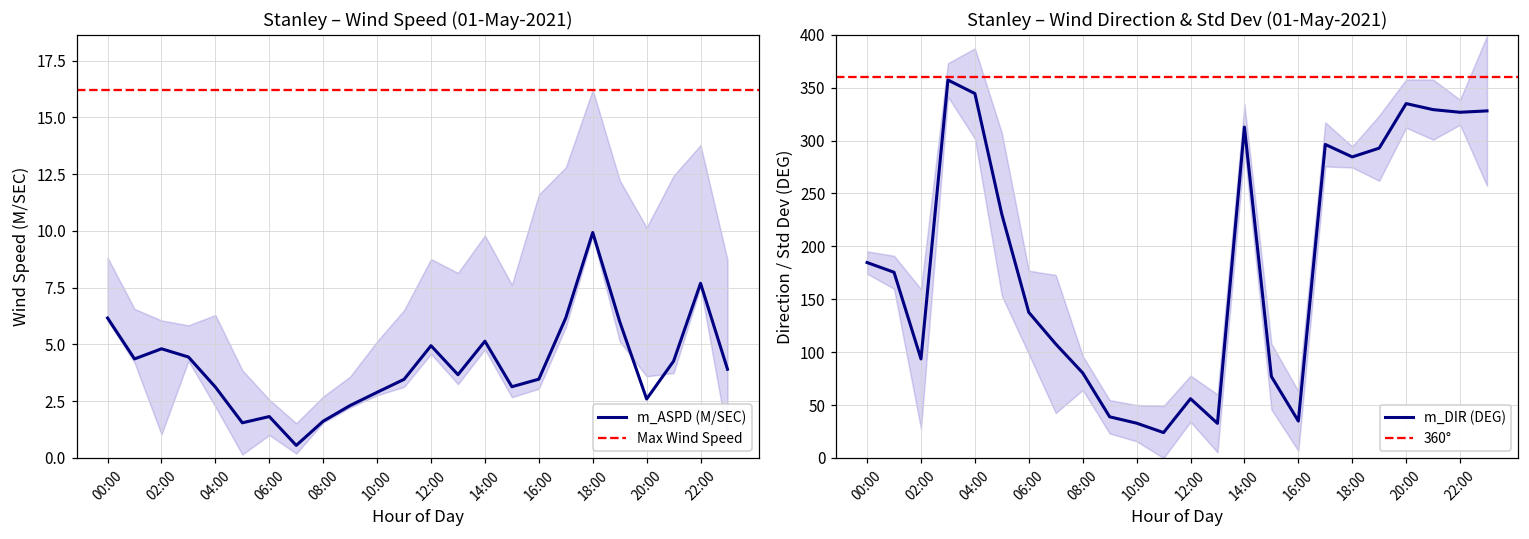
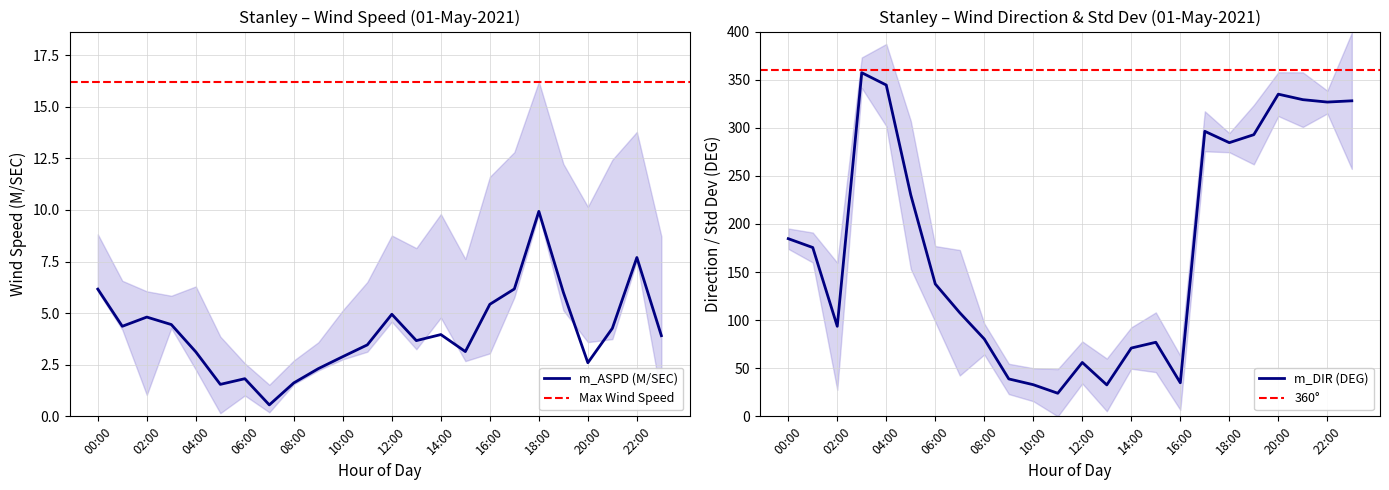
  {
    "Stanley – Wind Speed (01-May-2021)": {
      "m_ASPD (M/SEC)": {
        "00:00": 6.2,
        "02:00": 4.8,
        "04:00": 3.1,
        "06:00": 1.8,
        "08:00": 1.6,
        "10:00": 2.9,
        "12:00": 4.9,
-       "14:00": 5.1,
-       "16:00": 3.5,
+       "14:00": 4.0,
+       "16:00": 5.4,
        "18:00": 9.9,
        "20:00": 2.6,
        "22:00": 7.7
      }
    },
    "Stanley – Wind Direction & Std Dev (01-May-2021)": {
      "m_DIR (DEG)": {
        "00:00": 180,
        "02:00": 90,
        "04:00": 340,
        "06:00": 140,
        "08:00": 80,
        "10:00": 30,
        "12:00": 60,
-       "14:00": 310,
+       "14:00": 70,
        "16:00": 30,
        "18:00": 280,
        "20:00": 330,
        "22:00": 330
      }
    }
  }
